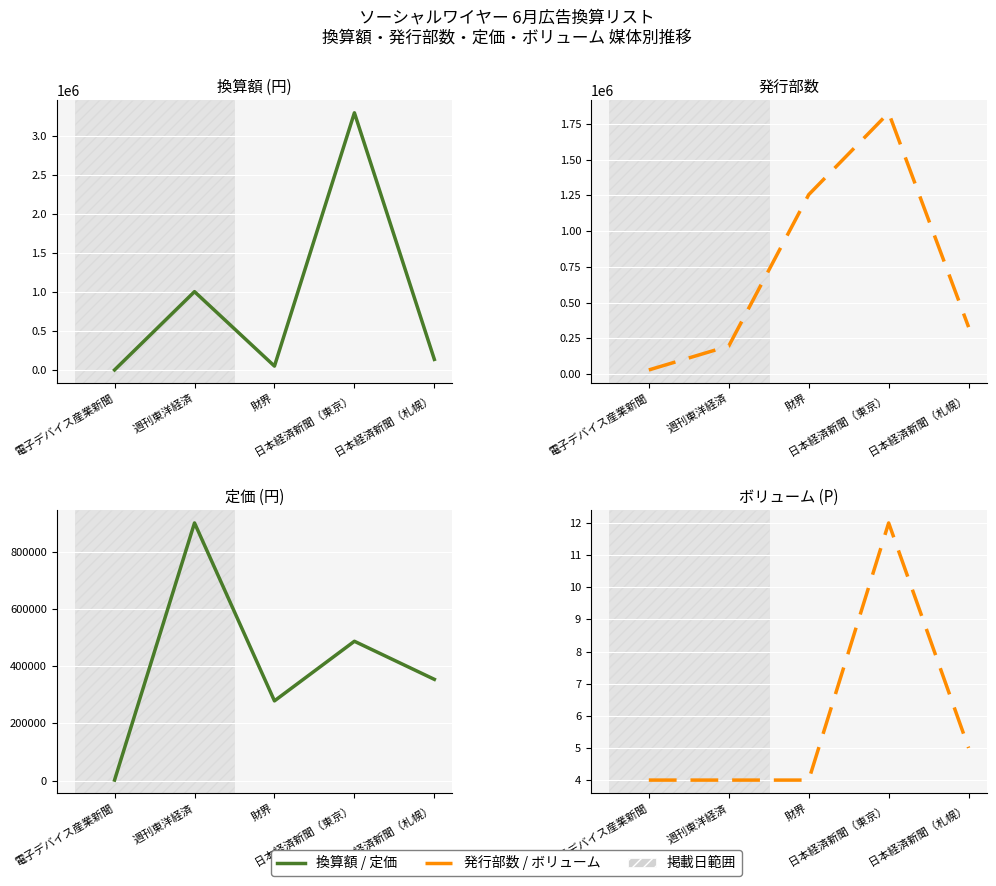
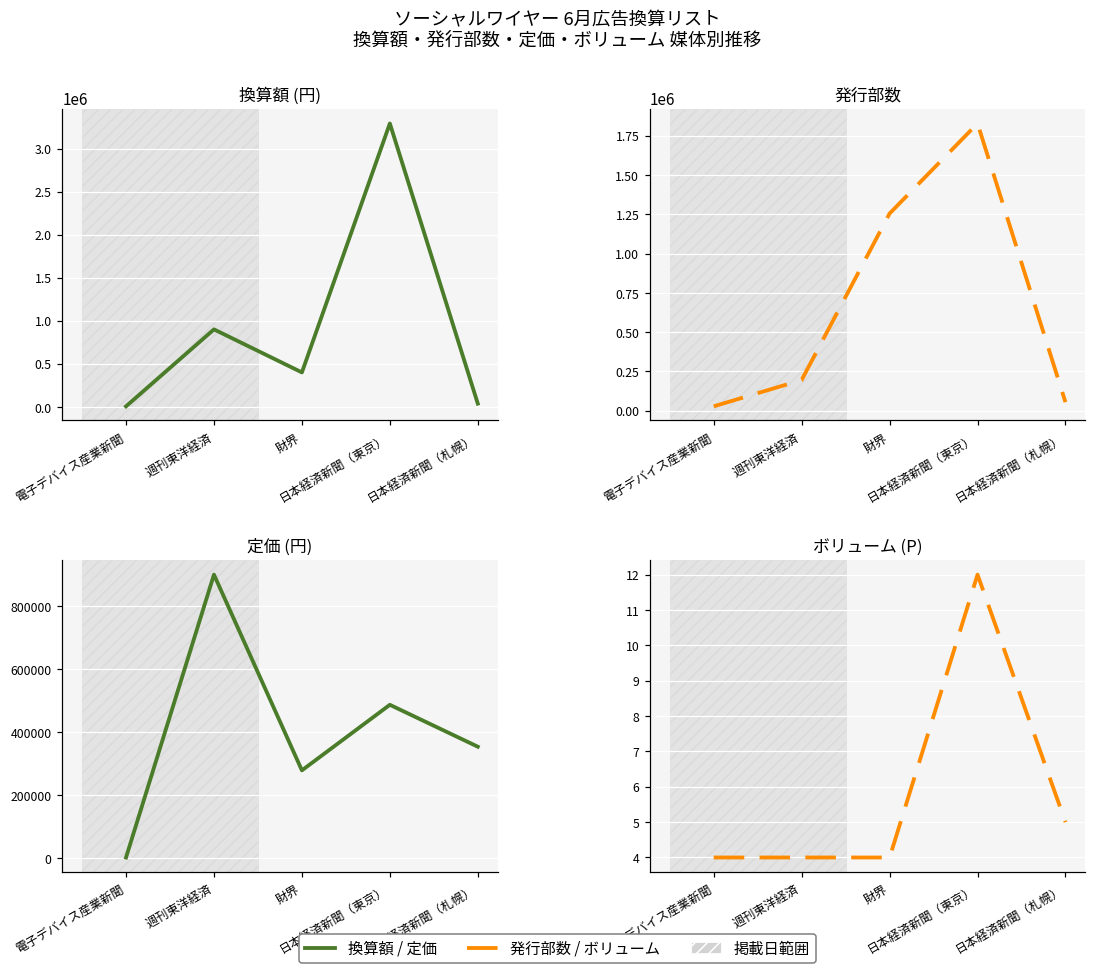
  {
    "換算額 (円)": {
      "電子デバイス産業新聞": 0,
-     "週刊東洋経済": 1000000,
-     "財界": 100000,
+     "週刊東洋経済": 900000,
+     "財界": 400000,
      "日本経済新聞（東京）": 3300000,
-     "日本経済新聞（札幌）": 100000
+     "日本経済新聞（札幌）": 0
    },
    "発行部数": {
      "電子デバイス産業新聞": 30000,
      "週刊東洋経済": 200000,
      "財界": 1260000,
      "日本経済新聞（東京）": 1830000,
-     "日本経済新聞（札幌）": 330000
+     "日本経済新聞（札幌）": 50000
    },
    "定価 (円)": {
      "電子デバイス産業新聞": 0,
      "週刊東洋経済": 900000,
      "財界": 280000,
      "日本経済新聞（東京）": 490000,
      "日本経済新聞（札幌）": 350000
    },
    "ボリューム (P)": {
      "電子デバイス産業新聞": 4.0,
      "週刊東洋経済": 4.0,
      "財界": 4.0,
      "日本経済新聞（東京）": 12.0,
      "日本経済新聞（札幌）": 5.0
    }
  }
